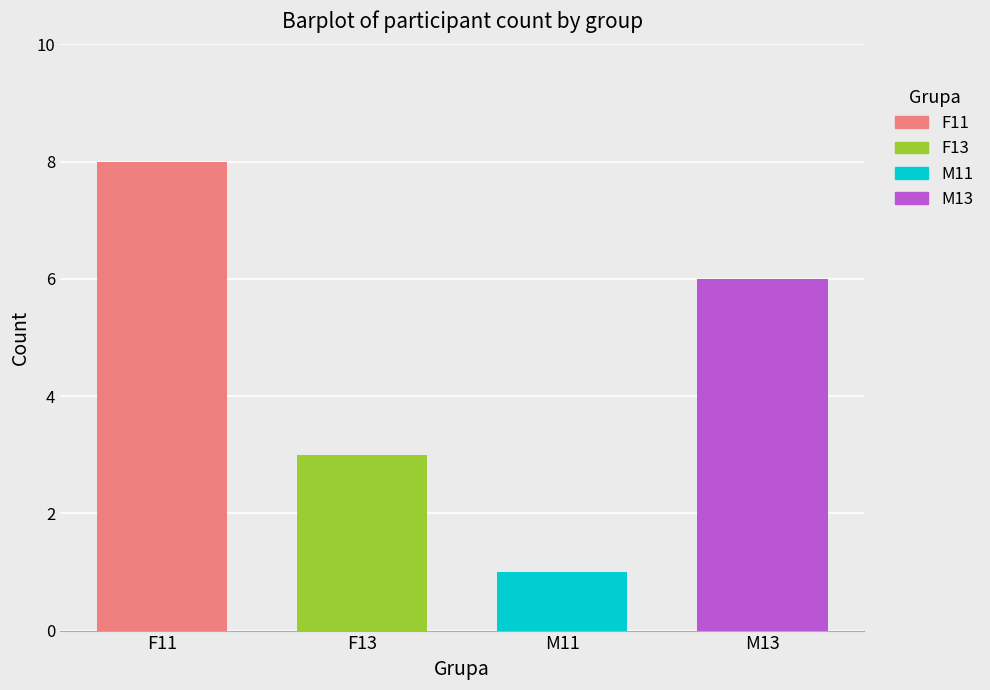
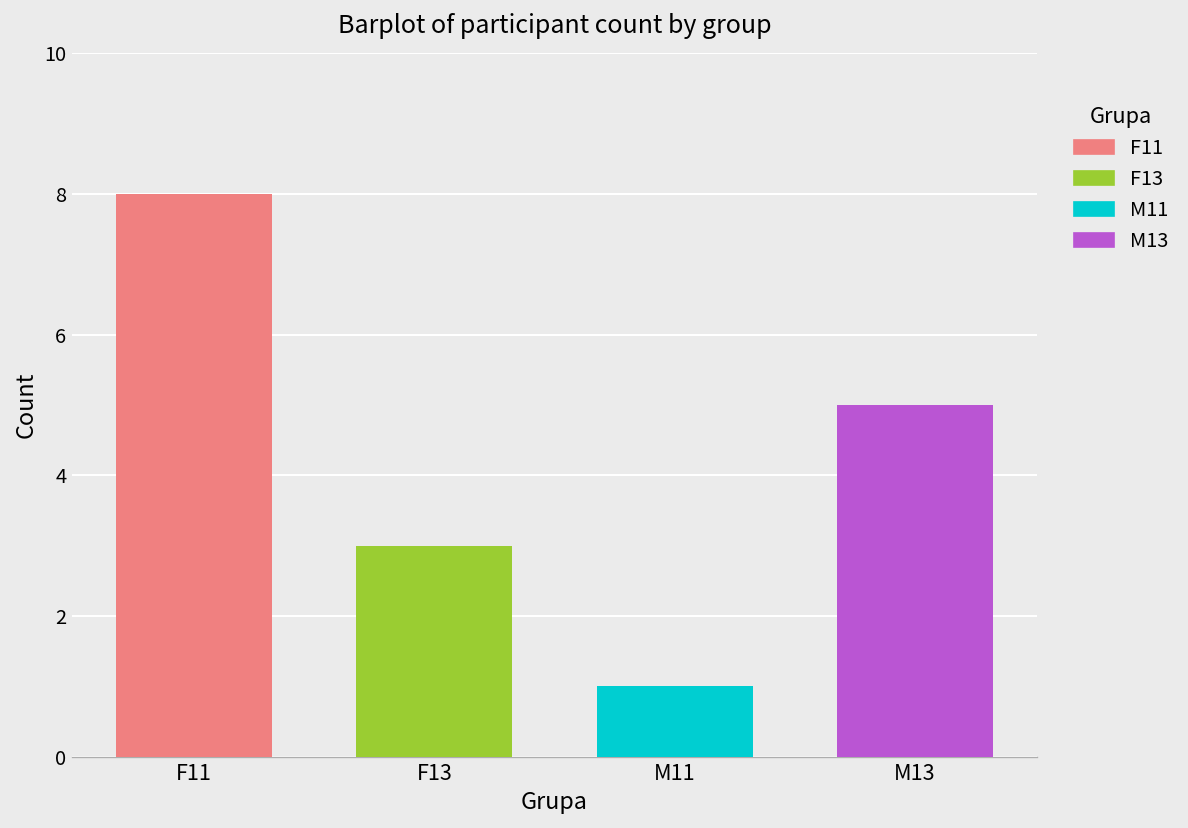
  {
    "F11": 8,
    "F13": 3,
    "M11": 1,
-   "M13": 6
+   "M13": 5
  }
